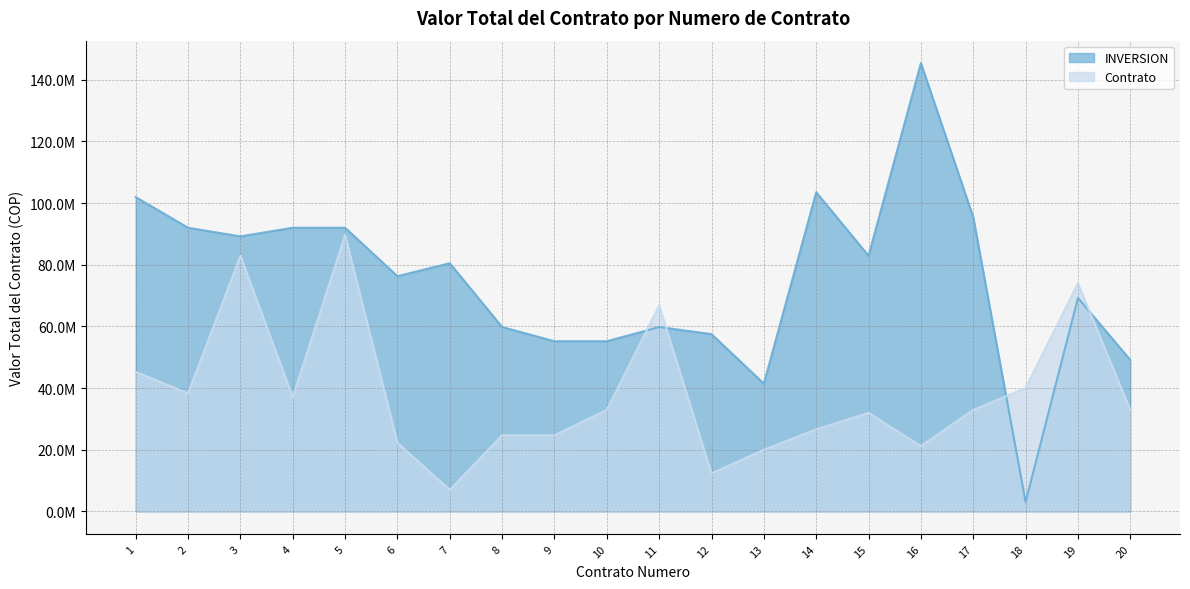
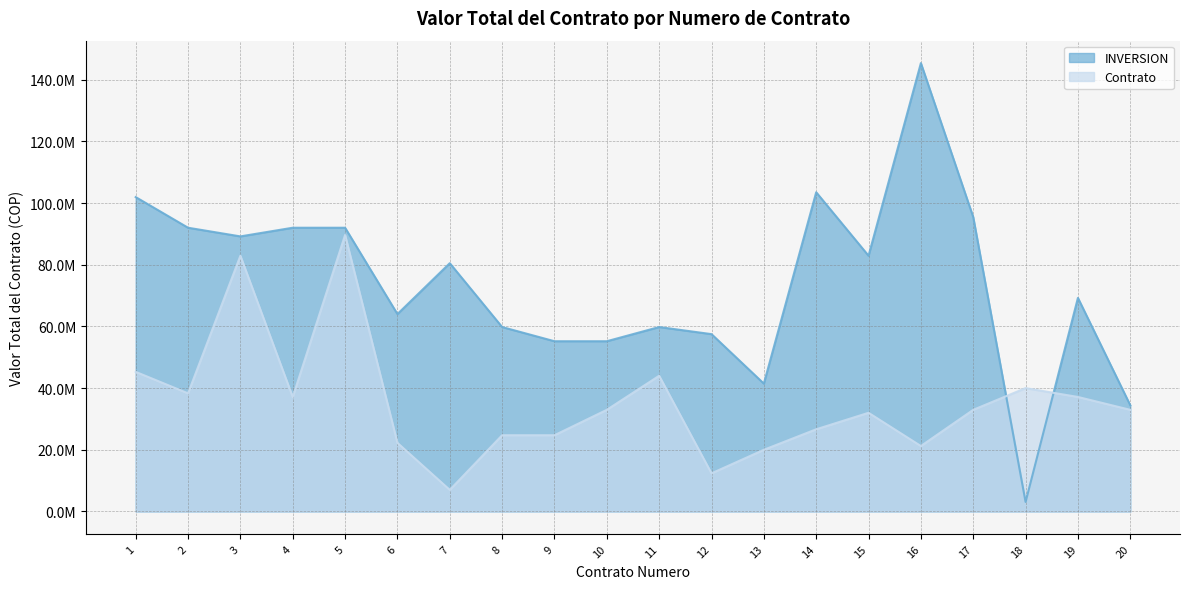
  {
    "INVERSION": {
      "1": 102000000,
      "2": 92000000,
      "3": 89000000,
      "4": 92000000,
      "5": 92000000,
-     "6": 76000000,
+     "6": 64000000,
      "7": 81000000,
      "8": 60000000,
      "9": 55000000,
      "10": 55000000,
      "11": 60000000,
      "12": 58000000,
      "13": 41000000,
      "14": 104000000,
      "15": 83000000,
      "16": 145000000,
      "17": 95000000,
      "18": 3000000,
      "19": 69000000,
-     "20": 49000000
+     "20": 34000000
    },
    "Contrato": {
      "1": 45000000,
      "2": 38000000,
      "3": 83000000,
      "4": 37000000,
      "5": 90000000,
      "6": 22000000,
      "7": 7000000,
      "8": 25000000,
      "9": 25000000,
      "10": 33000000,
-     "11": 67000000,
+     "11": 44000000,
      "12": 12000000,
      "13": 20000000,
      "14": 27000000,
      "15": 32000000,
      "16": 21000000,
      "17": 33000000,
      "18": 40000000,
-     "19": 74000000,
+     "19": 37000000,
      "20": 33000000
    }
  }
